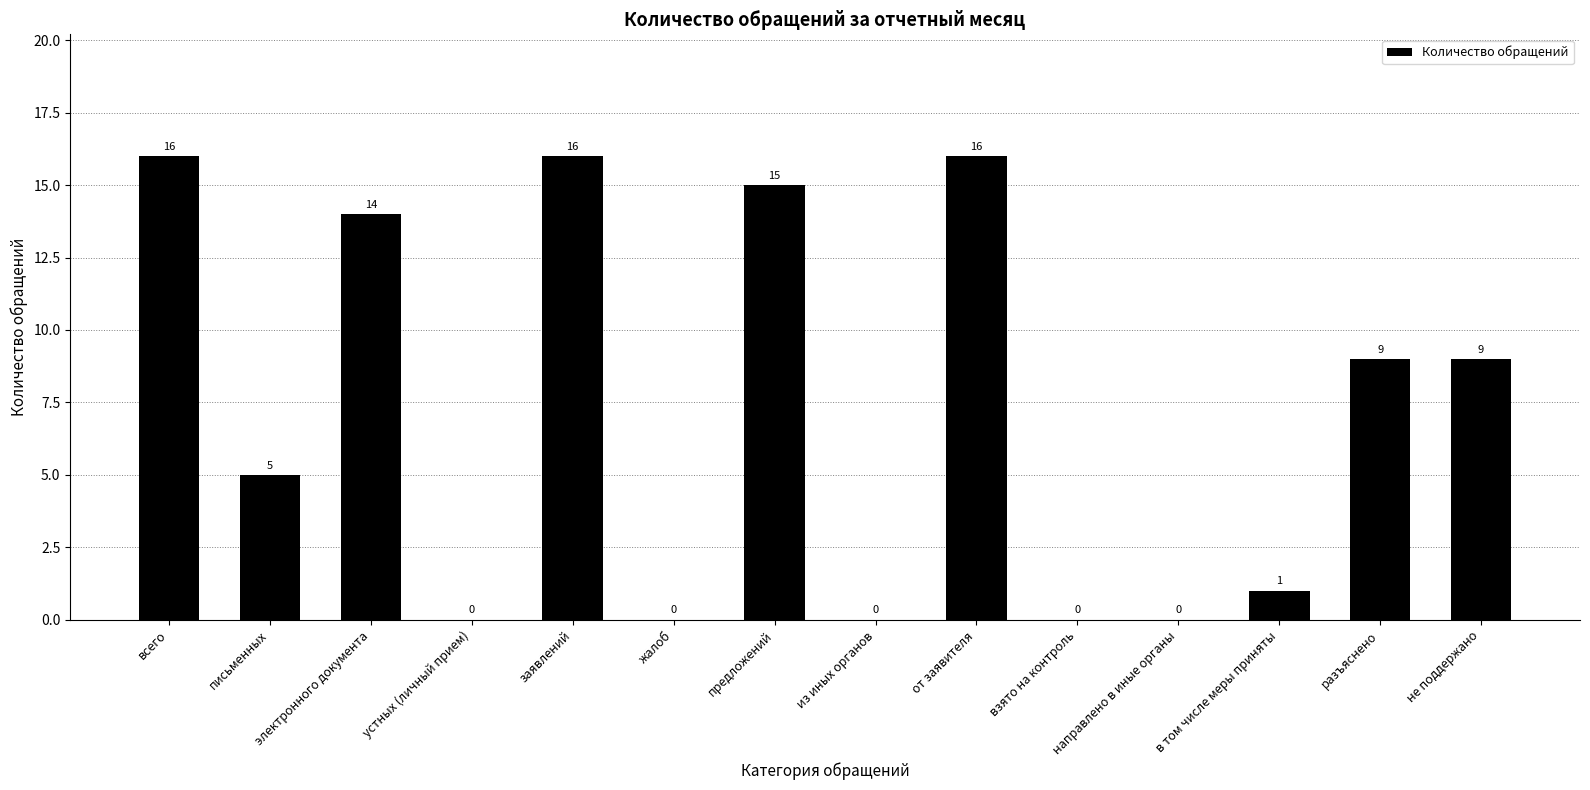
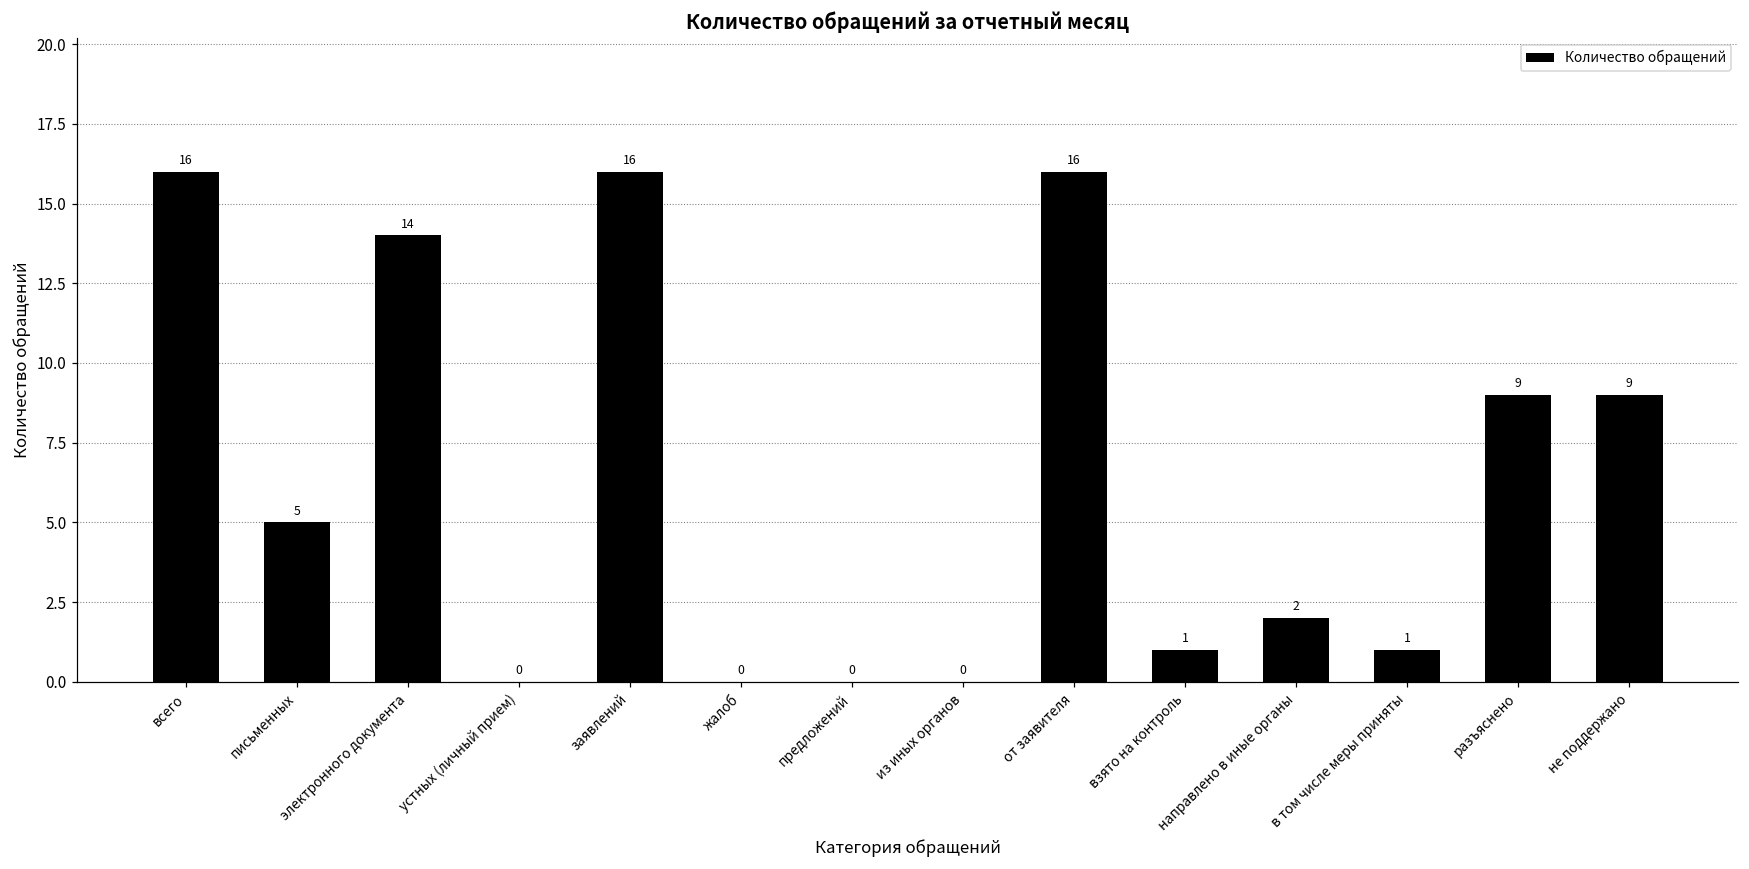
  {
    "всего": 16,
    "письменных": 5,
    "электронного документа": 14,
    "устных (личный прием)": 0,
    "заявлений": 16,
    "жалоб": 0,
-   "предложений": 15,
+   "предложений": 0,
    "из иных органов": 0,
    "от заявителя": 16,
-   "взято на контроль": 0,
-   "направлено в иные органы": 0,
+   "взято на контроль": 1,
+   "направлено в иные органы": 2,
    "в том числе меры приняты": 1,
    "разъяснено": 9,
    "не поддержано": 9
  }
